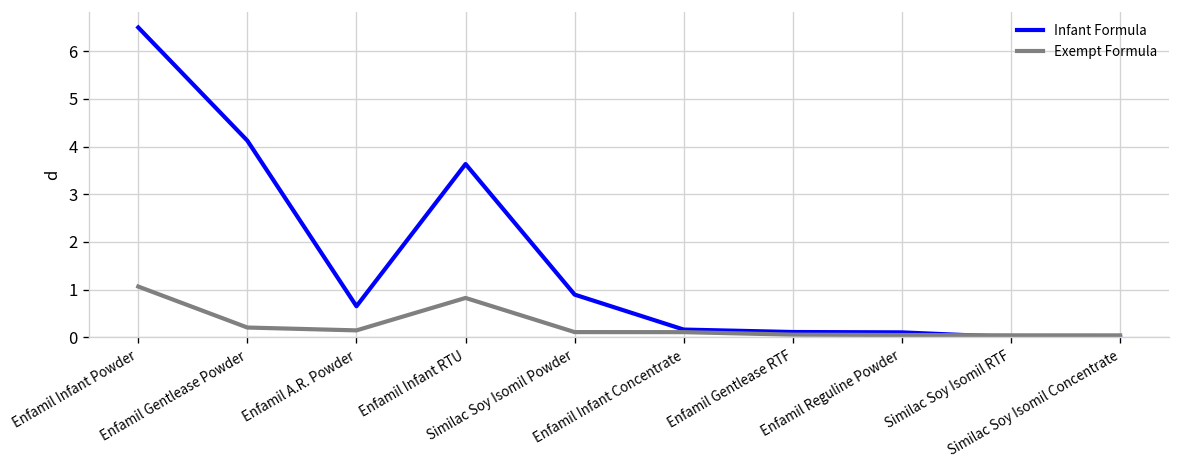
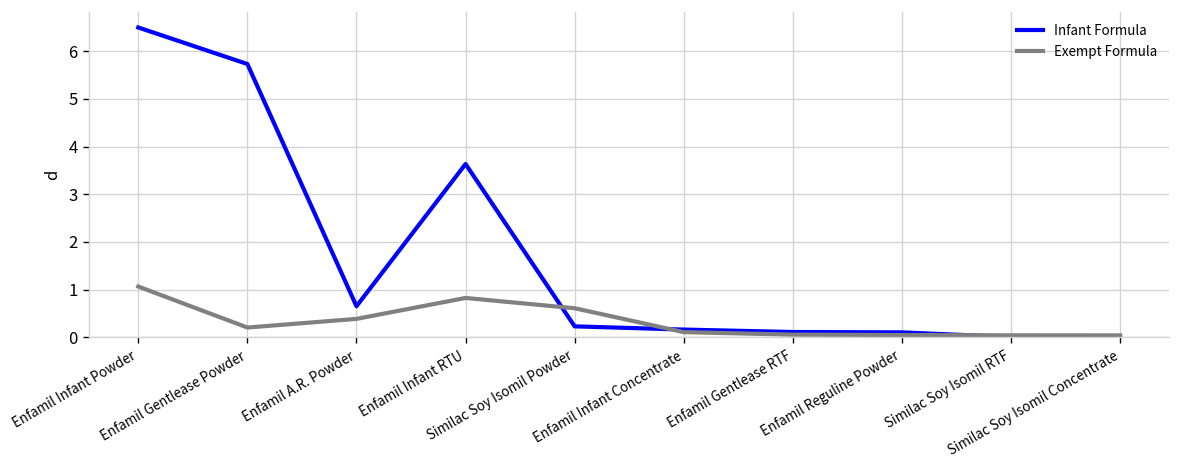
  {
    "Infant Formula": {
      "Enfamil Infant Powder": 6.5,
-     "Enfamil Gentlease Powder": 4.1,
+     "Enfamil Gentlease Powder": 5.7,
      "Enfamil A.R. Powder": 0.7,
      "Enfamil Infant RTU": 3.6,
-     "Similac Soy Isomil Powder": 0.9
+     "Similac Soy Isomil Powder": 0.2
    },
    "Exempt Formula": {
      "Enfamil Infant Powder": 1.1,
      "Enfamil Gentlease Powder": 0.2,
-     "Enfamil A.R. Powder": 0.1,
+     "Enfamil A.R. Powder": 0.4,
      "Enfamil Infant RTU": 0.8,
-     "Similac Soy Isomil Powder": 0.1
+     "Similac Soy Isomil Powder": 0.6
    }
  }
